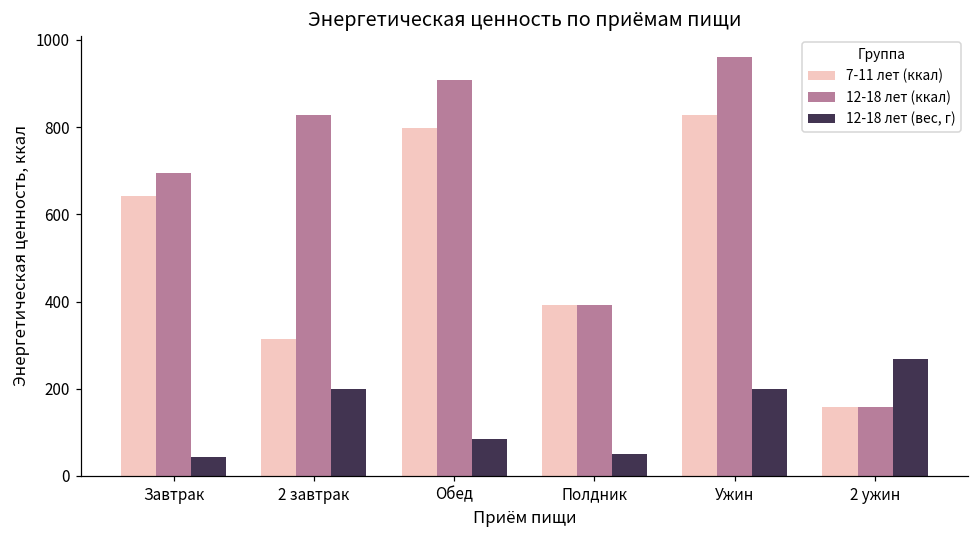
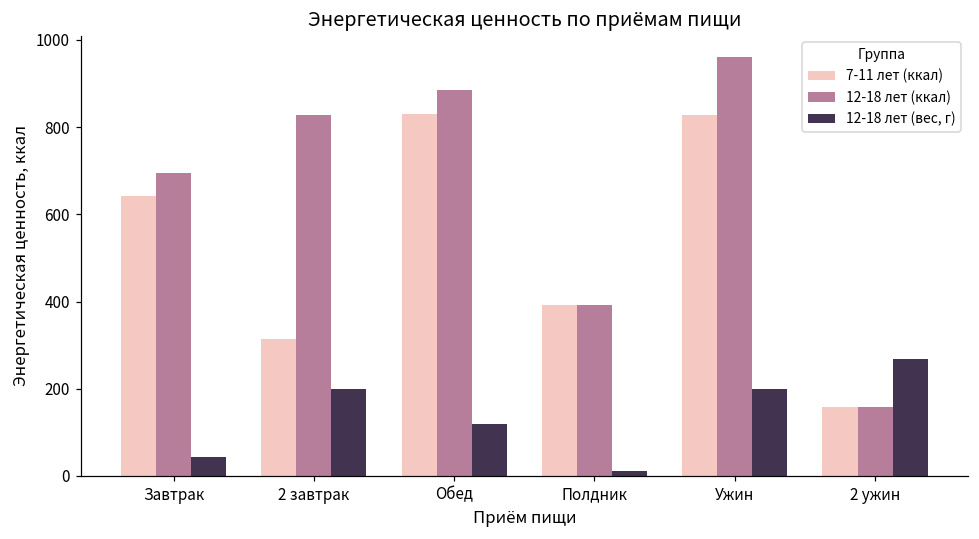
  {
    "7-11 лет (ккал)": {
      "Завтрак": 640,
      "2 завтрак": 320,
-     "Обед": 800,
+     "Обед": 830,
      "Полдник": 390,
      "Ужин": 830,
      "2 ужин": 160
    },
    "12-18 лет (ккал)": {
      "Завтрак": 690,
      "2 завтрак": 830,
-     "Обед": 910,
+     "Обед": 890,
      "Полдник": 390,
      "Ужин": 960,
      "2 ужин": 160
    },
    "12-18 лет (вес, г)": {
      "Завтрак": 40,
      "2 завтрак": 200,
-     "Обед": 90,
-     "Полдник": 50,
+     "Обед": 120,
+     "Полдник": 10,
      "Ужин": 200,
      "2 ужин": 270
    }
  }
